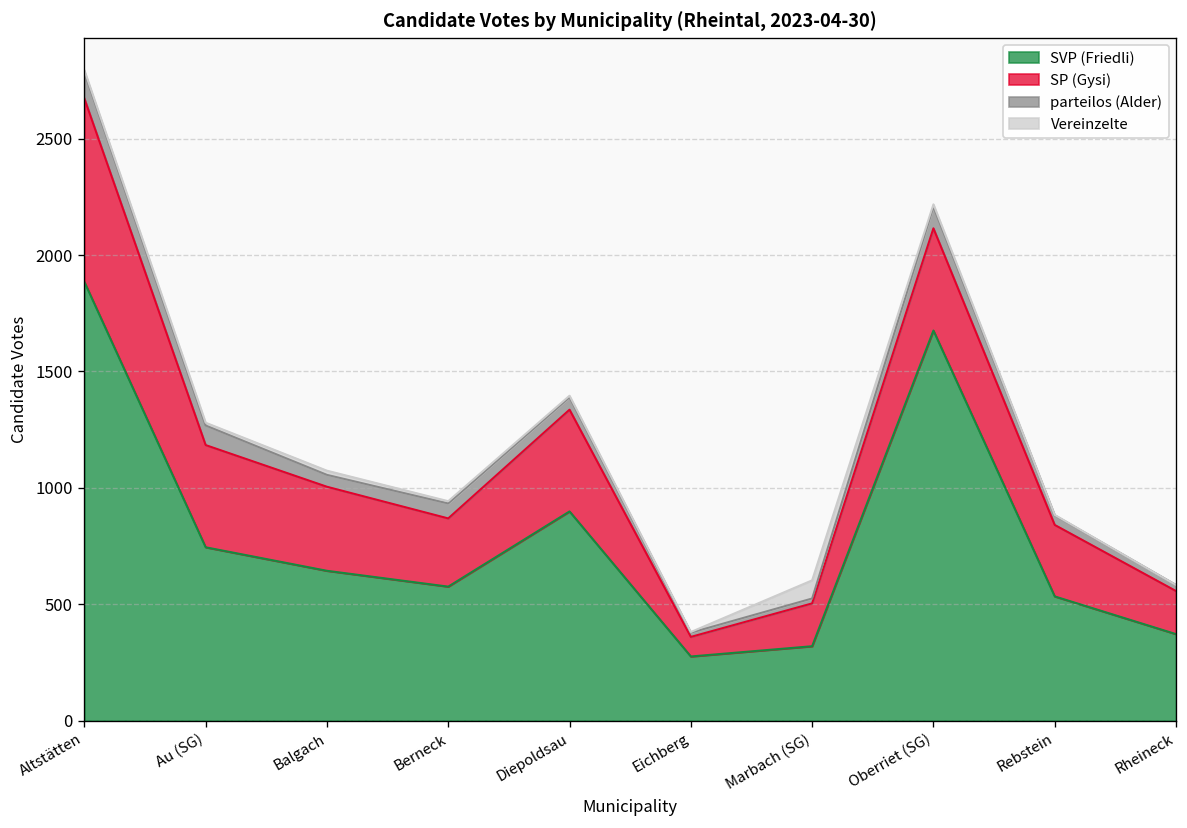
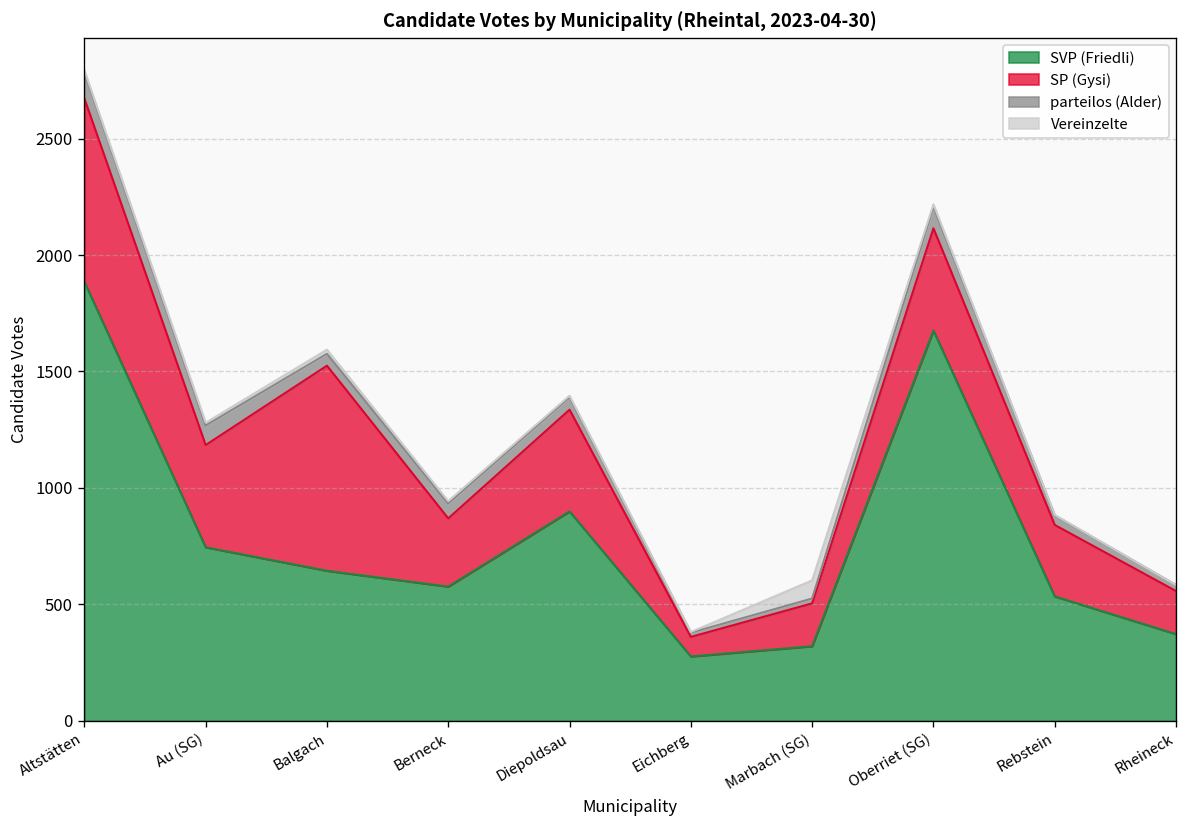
  {
    "SVP (Friedli)": {
      "Altstätten": 1890,
      "Au (SG)": 750,
      "Balgach": 640,
      "Berneck": 580,
      "Diepoldsau": 900,
      "Eichberg": 280,
      "Marbach (SG)": 320,
      "Oberriet (SG)": 1680,
      "Rebstein": 530,
      "Rheineck": 370
    },
    "SP (Gysi)": {
      "Altstätten": 790,
      "Au (SG)": 440,
-     "Balgach": 360,
+     "Balgach": 880,
      "Berneck": 290,
      "Diepoldsau": 440,
      "Eichberg": 80,
      "Marbach (SG)": 180,
      "Oberriet (SG)": 440,
      "Rebstein": 310,
      "Rheineck": 190
    },
    "parteilos (Alder)": {
      "Balgach": 50,
      "Marbach (SG)": 20
    },
    "Vereinzelte": {
      "Balgach": 20,
      "Marbach (SG)": 80
    }
  }
